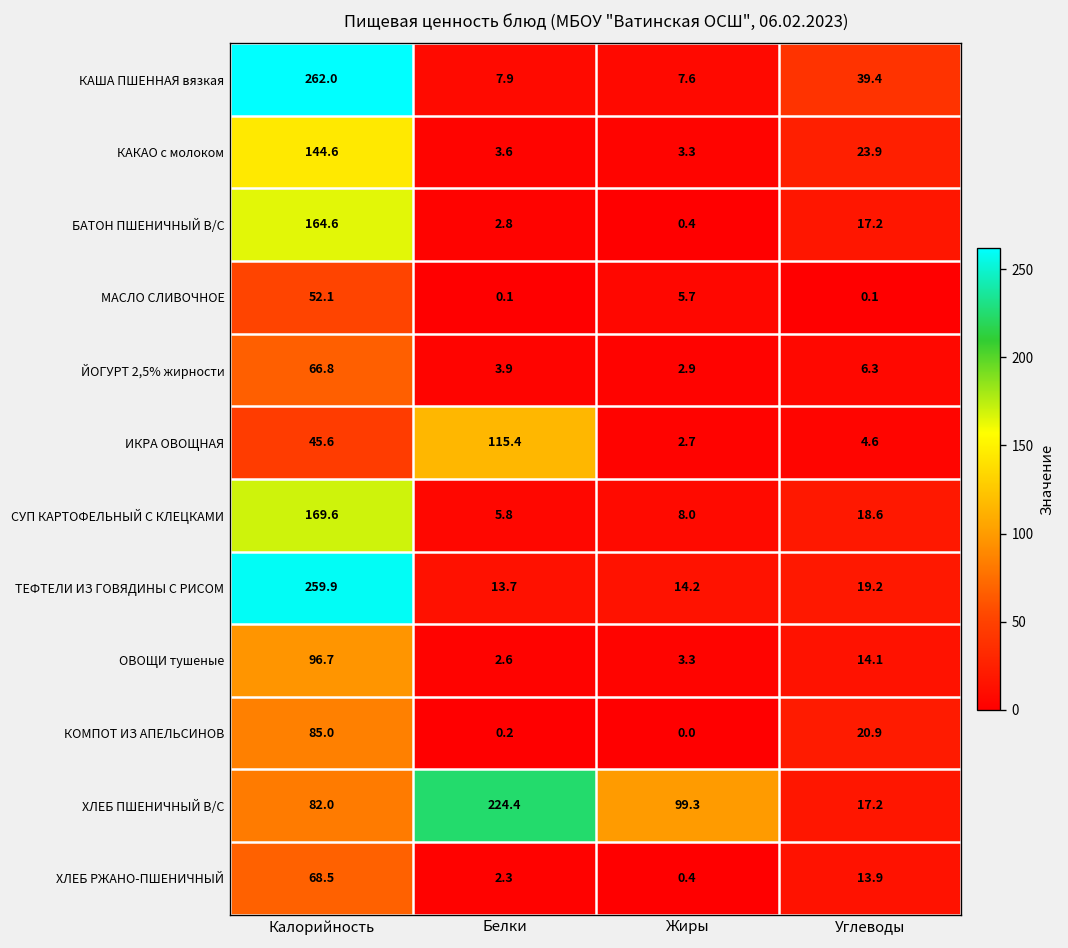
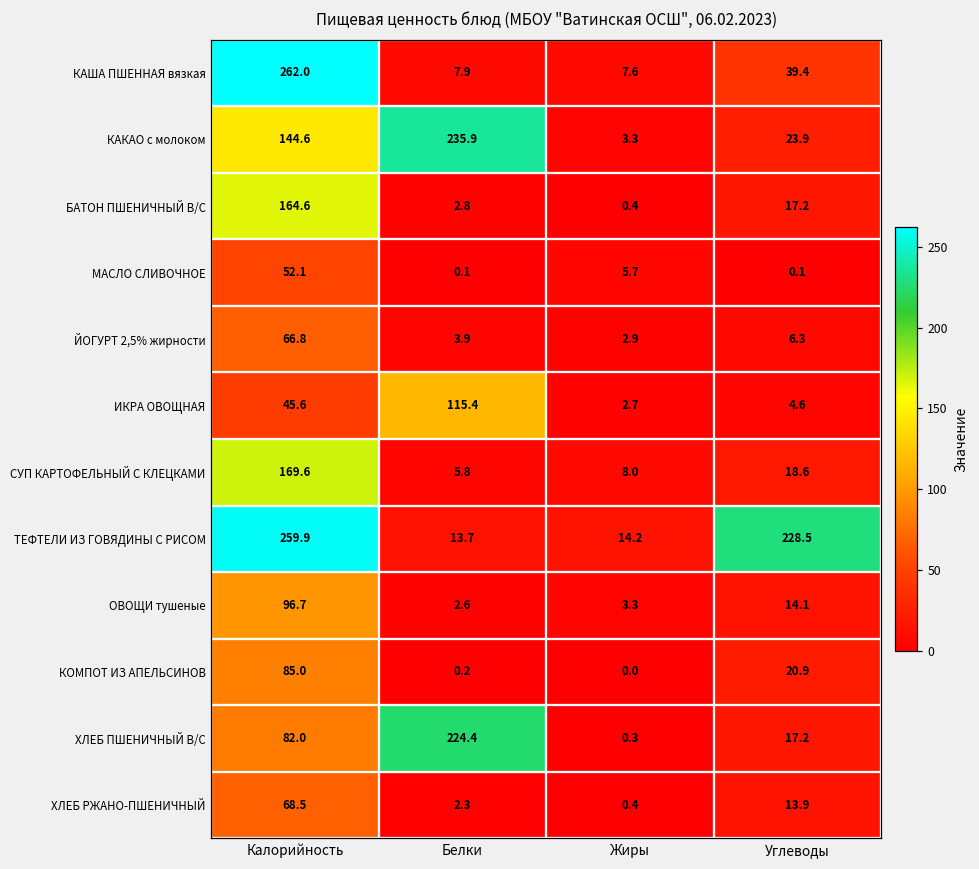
  {
    "КАША ПШЕННАЯ вязкая": {
      "Калорийность": 262.0,
      "Белки": 7.9,
      "Жиры": 7.6,
      "Углеводы": 39.4
    },
    "КАКАО с молоком": {
      "Калорийность": 144.6,
-     "Белки": 3.6,
+     "Белки": 235.9,
      "Жиры": 3.3,
      "Углеводы": 23.9
    },
    "БАТОН ПШЕНИЧНЫЙ В/С": {
      "Калорийность": 164.6,
      "Белки": 2.8,
      "Жиры": 0.4,
      "Углеводы": 17.2
    },
    "МАСЛО СЛИВОЧНОЕ": {
      "Калорийность": 52.1,
      "Белки": 0.1,
      "Жиры": 5.7,
      "Углеводы": 0.1
    },
    "ЙОГУРТ 2,5% жирности": {
      "Калорийность": 66.8,
      "Белки": 3.9,
      "Жиры": 2.9,
      "Углеводы": 6.3
    },
    "ИКРА ОВОЩНАЯ": {
      "Калорийность": 45.6,
      "Белки": 115.4,
      "Жиры": 2.7,
      "Углеводы": 4.6
    },
    "СУП КАРТОФЕЛЬНЫЙ С КЛЕЦКАМИ": {
      "Калорийность": 169.6,
      "Белки": 5.8,
      "Жиры": 8.0,
      "Углеводы": 18.6
    },
    "ТЕФТЕЛИ ИЗ ГОВЯДИНЫ С РИСОМ": {
      "Калорийность": 259.9,
      "Белки": 13.7,
      "Жиры": 14.2,
-     "Углеводы": 19.2
+     "Углеводы": 228.5
    },
    "ОВОЩИ тушеные": {
      "Калорийность": 96.7,
      "Белки": 2.6,
      "Жиры": 3.3,
      "Углеводы": 14.1
    },
    "КОМПОТ ИЗ АПЕЛЬСИНОВ": {
      "Калорийность": 85.0,
      "Белки": 0.2,
      "Жиры": 0.0,
      "Углеводы": 20.9
    },
    "ХЛЕБ ПШЕНИЧНЫЙ В/С": {
      "Калорийность": 82.0,
      "Белки": 224.4,
-     "Жиры": 99.3,
+     "Жиры": 0.3,
      "Углеводы": 17.2
    },
    "ХЛЕБ РЖАНО-ПШЕНИЧНЫЙ": {
      "Калорийность": 68.5,
      "Белки": 2.3,
      "Жиры": 0.4,
      "Углеводы": 13.9
    }
  }
